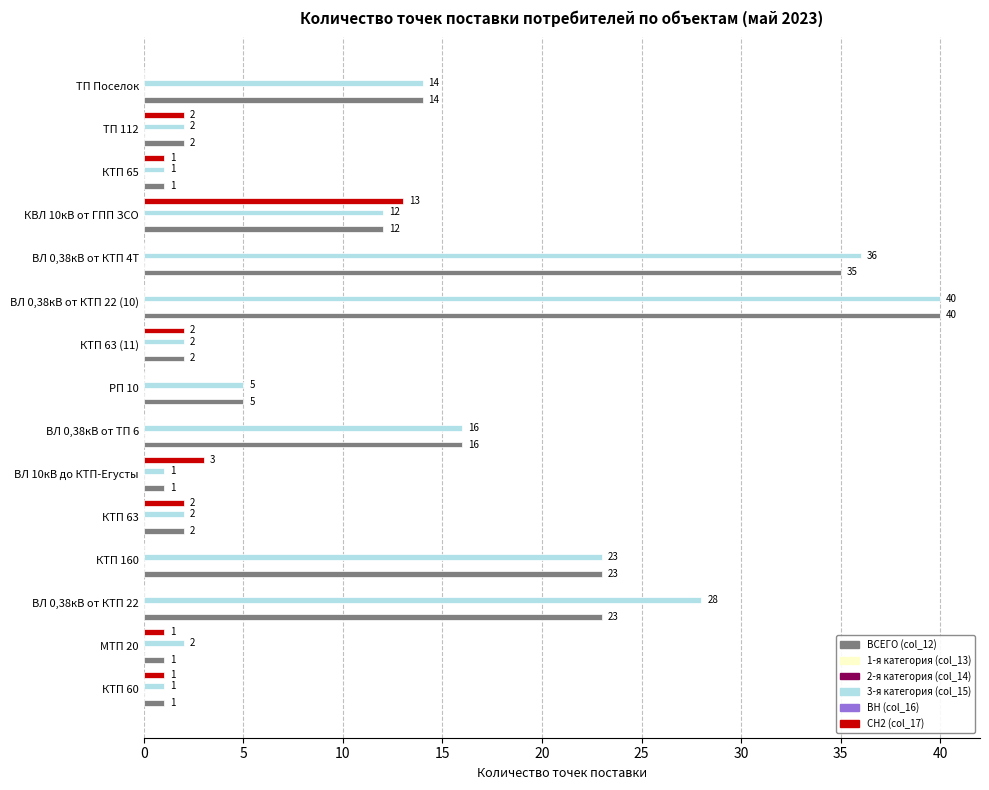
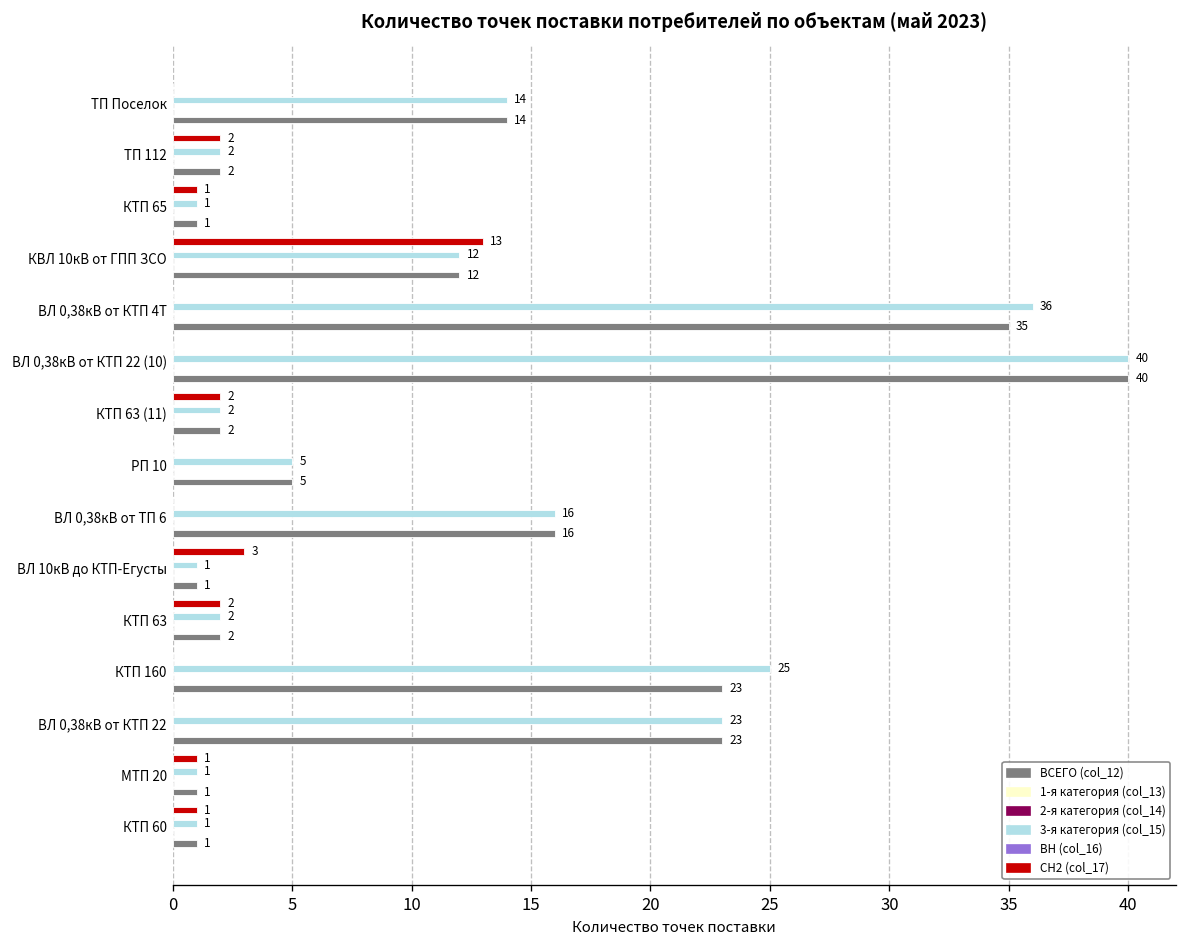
  {
    "ВСЕГО (col_12)": {
      "ТП Поселок": 14,
      "ТП 112": 2,
      "КТП 65": 1,
      "КВЛ 10кВ от ГПП ЗСО": 12,
      "ВЛ 0,38кВ от КТП 4Т": 35,
      "ВЛ 0,38кВ от КТП 22 (10)": 40,
      "КТП 63 (11)": 2,
      "РП 10": 5,
      "ВЛ 0,38кВ от ТП 6": 16,
      "ВЛ 10кВ до КТП-Егусты": 1,
      "КТП 63": 2,
      "КТП 160": 23,
      "ВЛ 0,38кВ от КТП 22": 23,
      "МТП 20": 1,
      "КТП 60": 1
    },
    "1-я категория (col_13)": {
      "ТП Поселок": 0.0,
      "ТП 112": 0.0,
      "КТП 65": 0.0,
      "КВЛ 10кВ от ГПП ЗСО": 0.0,
      "ВЛ 0,38кВ от КТП 4Т": 0.0,
      "ВЛ 0,38кВ от КТП 22 (10)": 0.0,
      "КТП 63 (11)": 0.0,
      "РП 10": 0.0,
      "ВЛ 0,38кВ от ТП 6": 0.0,
      "ВЛ 10кВ до КТП-Егусты": 0.0,
      "КТП 63": 0.0,
      "КТП 160": 0.0,
      "ВЛ 0,38кВ от КТП 22": 0.0,
      "МТП 20": 0.0,
      "КТП 60": 0.0
    },
    "2-я категория (col_14)": {
      "ТП Поселок": 0.0,
      "ТП 112": 0.0,
      "КТП 65": 0.0,
      "КВЛ 10кВ от ГПП ЗСО": 0.0,
      "ВЛ 0,38кВ от КТП 4Т": 0.0,
      "ВЛ 0,38кВ от КТП 22 (10)": 0.0,
      "КТП 63 (11)": 0.0,
      "РП 10": 0.0,
      "ВЛ 0,38кВ от ТП 6": 0.0,
      "ВЛ 10кВ до КТП-Егусты": 0.0,
      "КТП 63": 0.0,
      "КТП 160": 0.0,
      "ВЛ 0,38кВ от КТП 22": 0.0,
      "МТП 20": 0.0,
      "КТП 60": 0.0
    },
    "3-я категория (col_15)": {
      "ТП Поселок": 14,
      "ТП 112": 2,
      "КТП 65": 1,
      "КВЛ 10кВ от ГПП ЗСО": 12,
      "ВЛ 0,38кВ от КТП 4Т": 36,
      "ВЛ 0,38кВ от КТП 22 (10)": 40,
      "КТП 63 (11)": 2,
      "РП 10": 5,
      "ВЛ 0,38кВ от ТП 6": 16,
      "ВЛ 10кВ до КТП-Егусты": 1,
      "КТП 63": 2,
-     "КТП 160": 23,
-     "ВЛ 0,38кВ от КТП 22": 28,
-     "МТП 20": 2,
+     "КТП 160": 25,
+     "ВЛ 0,38кВ от КТП 22": 23,
+     "МТП 20": 1,
      "КТП 60": 1
    },
    "ВН (col_16)": {
      "ТП Поселок": 0.0,
      "ТП 112": 0.0,
      "КТП 65": 0.0,
      "КВЛ 10кВ от ГПП ЗСО": 0.0,
      "ВЛ 0,38кВ от КТП 4Т": 0.0,
      "ВЛ 0,38кВ от КТП 22 (10)": 0.0,
      "КТП 63 (11)": 0.0,
      "РП 10": 0.0,
      "ВЛ 0,38кВ от ТП 6": 0.0,
      "ВЛ 10кВ до КТП-Егусты": 0.0,
      "КТП 63": 0.0,
      "КТП 160": 0.0,
      "ВЛ 0,38кВ от КТП 22": 0.0,
      "МТП 20": 0.0,
      "КТП 60": 0.0
    },
    "СН2 (col_17)": {
      "ТП 112": 2,
      "КТП 65": 1,
      "КВЛ 10кВ от ГПП ЗСО": 13,
      "КТП 63 (11)": 2,
      "ВЛ 10кВ до КТП-Егусты": 3,
      "КТП 63": 2,
      "МТП 20": 1,
      "КТП 60": 1
    }
  }
